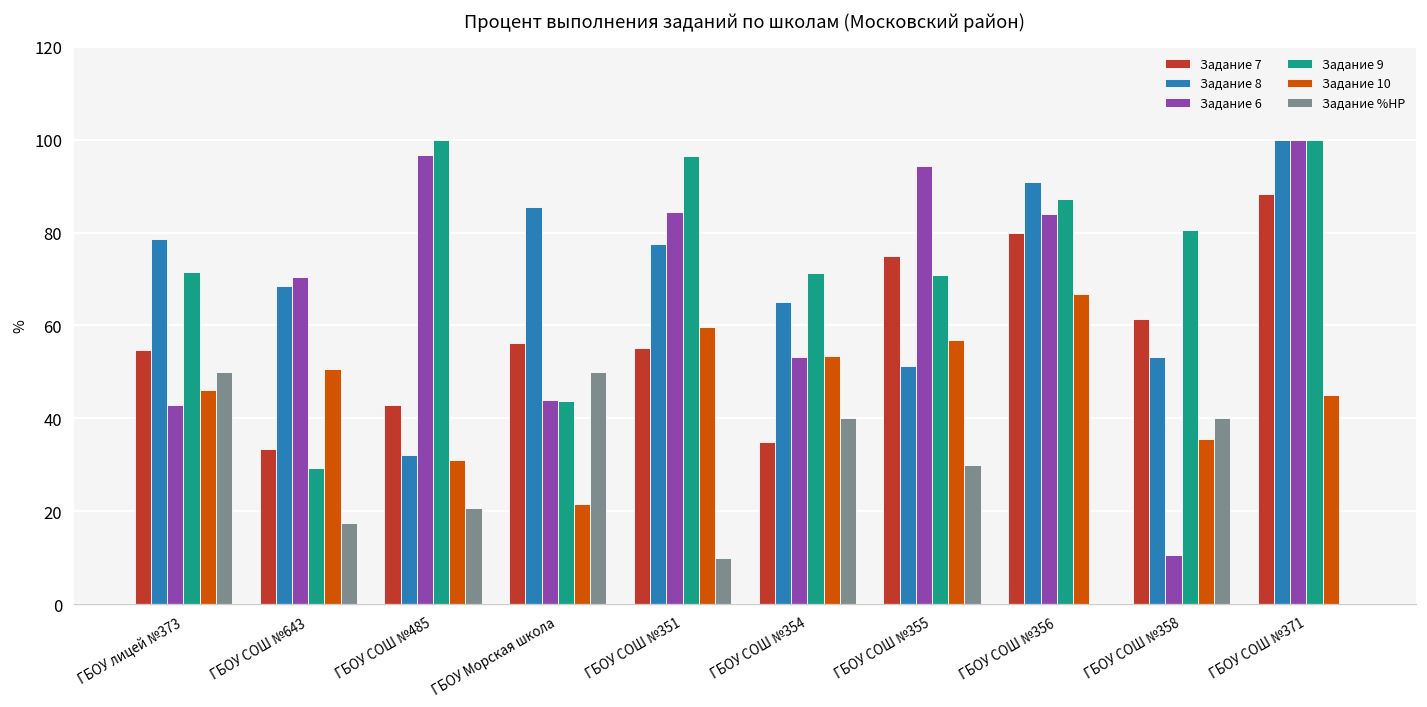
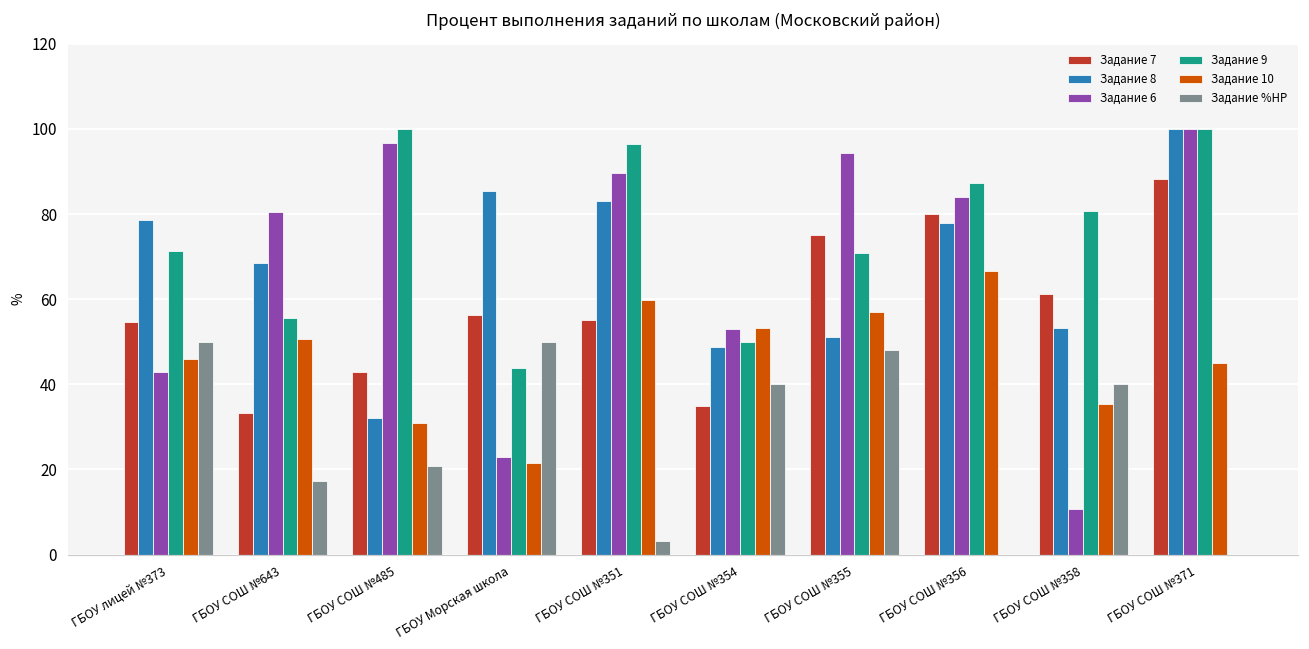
  {
    "Задание 8": {
      "ГБОУ лицей №373": 79,
      "ГБОУ СОШ №643": 69,
      "ГБОУ СОШ №485": 32,
      "ГБОУ Морская школа": 85,
-     "ГБОУ СОШ №351": 78,
-     "ГБОУ СОШ №354": 65,
+     "ГБОУ СОШ №351": 83,
+     "ГБОУ СОШ №354": 49,
      "ГБОУ СОШ №355": 51,
-     "ГБОУ СОШ №356": 91,
+     "ГБОУ СОШ №356": 78,
      "ГБОУ СОШ №358": 53,
      "ГБОУ СОШ №371": 100
    },
    "Задание 6": {
      "ГБОУ лицей №373": 43,
-     "ГБОУ СОШ №643": 70,
+     "ГБОУ СОШ №643": 80,
      "ГБОУ СОШ №485": 97,
-     "ГБОУ Морская школа": 44,
-     "ГБОУ СОШ №351": 84,
+     "ГБОУ Морская школа": 23,
+     "ГБОУ СОШ №351": 90,
      "ГБОУ СОШ №354": 53,
      "ГБОУ СОШ №355": 94,
      "ГБОУ СОШ №356": 84,
      "ГБОУ СОШ №358": 11,
      "ГБОУ СОШ №371": 100
    },
    "Задание 9": {
      "ГБОУ лицей №373": 71,
-     "ГБОУ СОШ №643": 29,
+     "ГБОУ СОШ №643": 56,
      "ГБОУ СОШ №485": 100,
      "ГБОУ Морская школа": 44,
      "ГБОУ СОШ №351": 97,
-     "ГБОУ СОШ №354": 71,
+     "ГБОУ СОШ №354": 50,
      "ГБОУ СОШ №355": 71,
      "ГБОУ СОШ №356": 87,
      "ГБОУ СОШ №358": 81,
      "ГБОУ СОШ №371": 100
    },
    "Задание %НР": {
      "ГБОУ лицей №373": 50,
      "ГБОУ СОШ №643": 17,
      "ГБОУ СОШ №485": 21,
      "ГБОУ Морская школа": 50,
-     "ГБОУ СОШ №351": 10,
+     "ГБОУ СОШ №351": 3,
      "ГБОУ СОШ №354": 40,
-     "ГБОУ СОШ №355": 30,
+     "ГБОУ СОШ №355": 48,
      "ГБОУ СОШ №356": 0,
      "ГБОУ СОШ №358": 40,
      "ГБОУ СОШ №371": 0
    }
  }
